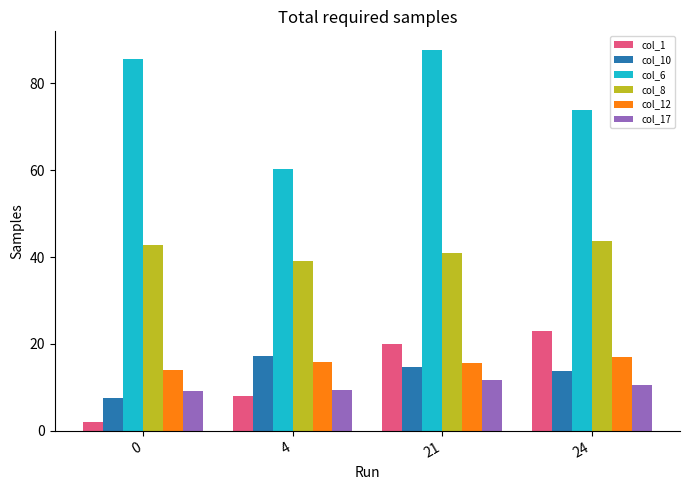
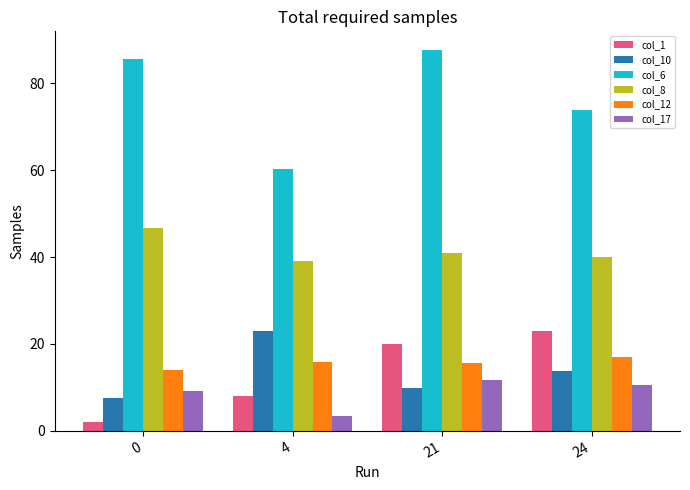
  {
    "col_1": {
      "0": 2,
      "4": 8,
      "21": 20,
      "24": 23
    },
    "col_10": {
      "0": 7,
-     "4": 17,
-     "21": 15,
+     "4": 23,
+     "21": 10,
      "24": 14
    },
    "col_6": {
      "0": 86,
      "4": 60,
      "21": 88,
      "24": 74
    },
    "col_8": {
-     "0": 43,
+     "0": 47,
      "4": 39,
      "21": 41,
-     "24": 44
+     "24": 40
    },
    "col_12": {
      "0": 14,
      "4": 16,
      "21": 16,
      "24": 17
    },
    "col_17": {
      "0": 9,
-     "4": 9,
+     "4": 4,
      "21": 12,
      "24": 11
    }
  }
